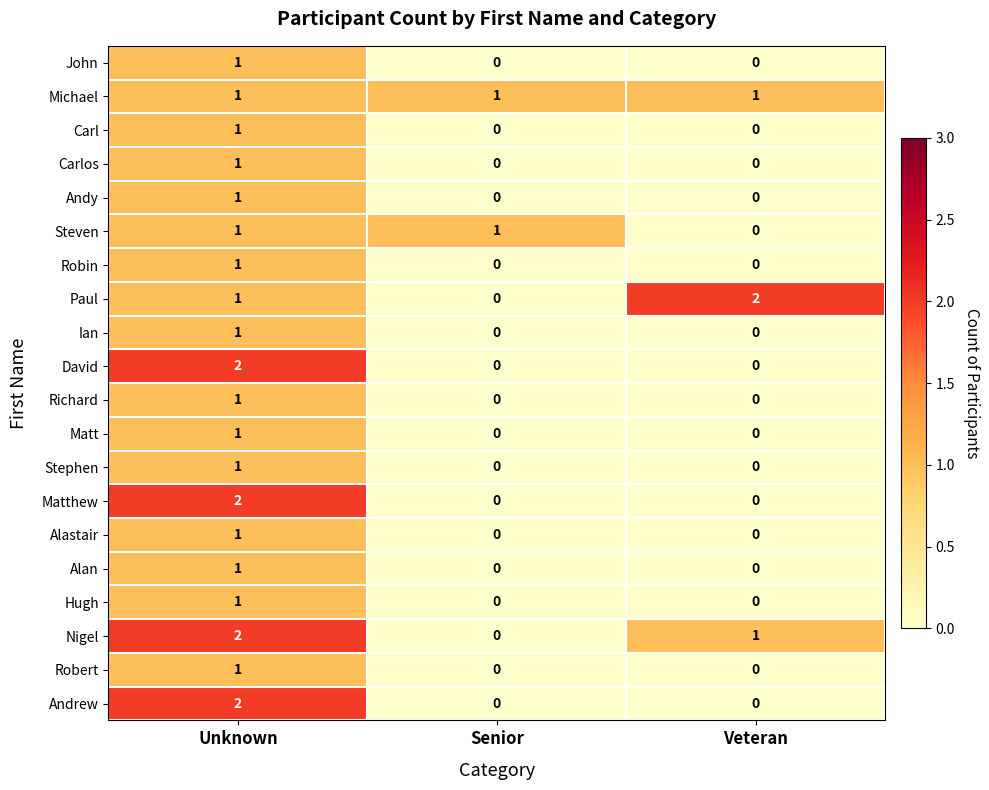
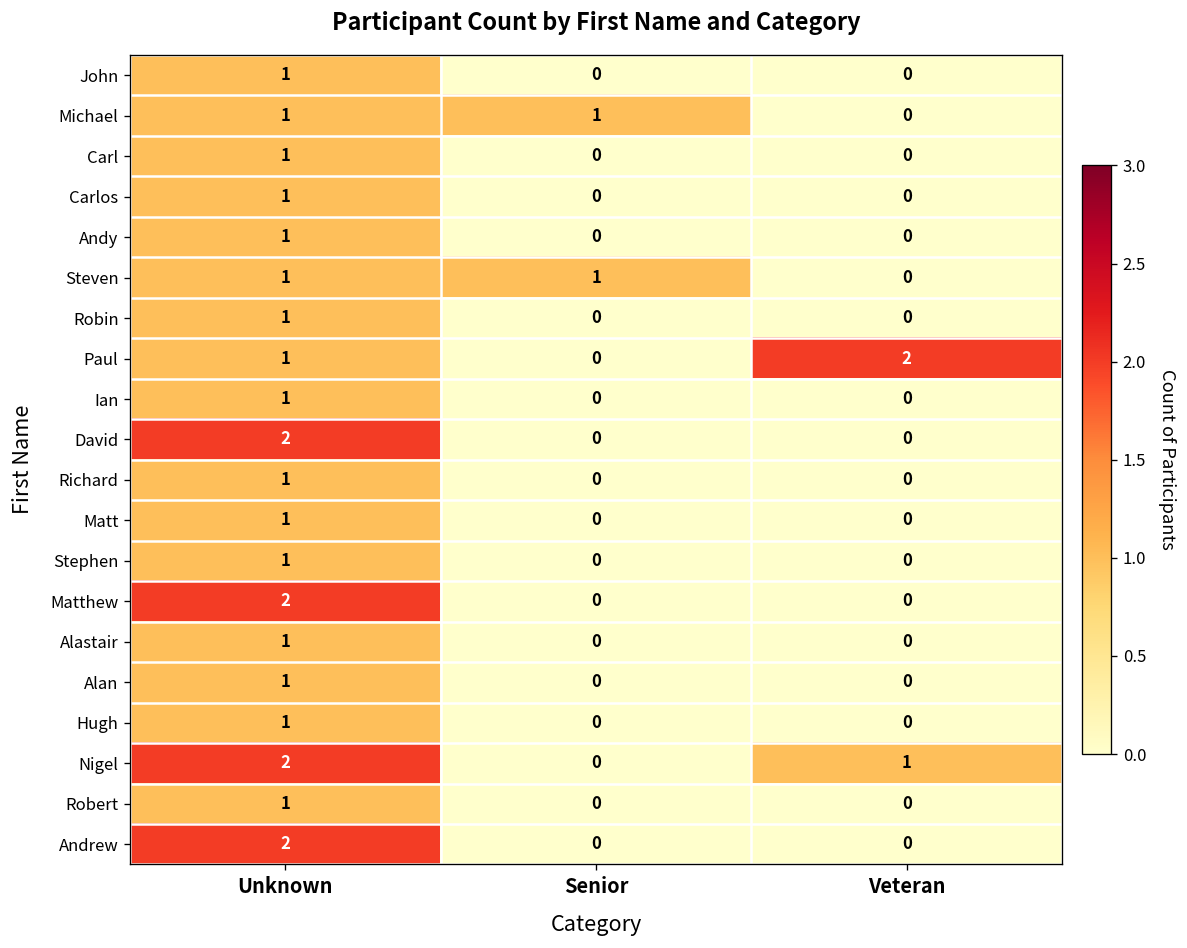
  {
    "John": {
      "Unknown": 1,
      "Senior": 0,
      "Veteran": 0
    },
    "Michael": {
      "Unknown": 1,
      "Senior": 1,
-     "Veteran": 1
+     "Veteran": 0
    },
    "Carl": {
      "Unknown": 1,
      "Senior": 0,
      "Veteran": 0
    },
    "Carlos": {
      "Unknown": 1,
      "Senior": 0,
      "Veteran": 0
    },
    "Andy": {
      "Unknown": 1,
      "Senior": 0,
      "Veteran": 0
    },
    "Steven": {
      "Unknown": 1,
      "Senior": 1,
      "Veteran": 0
    },
    "Robin": {
      "Unknown": 1,
      "Senior": 0,
      "Veteran": 0
    },
    "Paul": {
      "Unknown": 1,
      "Senior": 0,
      "Veteran": 2
    },
    "Ian": {
      "Unknown": 1,
      "Senior": 0,
      "Veteran": 0
    },
    "David": {
      "Unknown": 2,
      "Senior": 0,
      "Veteran": 0
    },
    "Richard": {
      "Unknown": 1,
      "Senior": 0,
      "Veteran": 0
    },
    "Matt": {
      "Unknown": 1,
      "Senior": 0,
      "Veteran": 0
    },
    "Stephen": {
      "Unknown": 1,
      "Senior": 0,
      "Veteran": 0
    },
    "Matthew": {
      "Unknown": 2,
      "Senior": 0,
      "Veteran": 0
    },
    "Alastair": {
      "Unknown": 1,
      "Senior": 0,
      "Veteran": 0
    },
    "Alan": {
      "Unknown": 1,
      "Senior": 0,
      "Veteran": 0
    },
    "Hugh": {
      "Unknown": 1,
      "Senior": 0,
      "Veteran": 0
    },
    "Nigel": {
      "Unknown": 2,
      "Senior": 0,
      "Veteran": 1
    },
    "Robert": {
      "Unknown": 1,
      "Senior": 0,
      "Veteran": 0
    },
    "Andrew": {
      "Unknown": 2,
      "Senior": 0,
      "Veteran": 0
    }
  }
